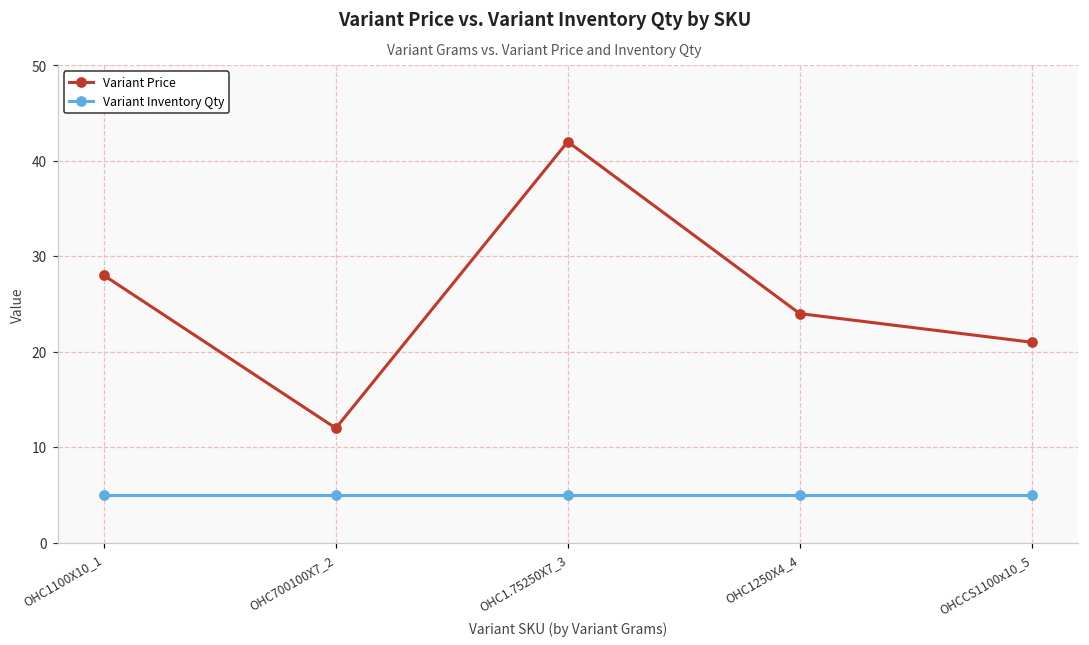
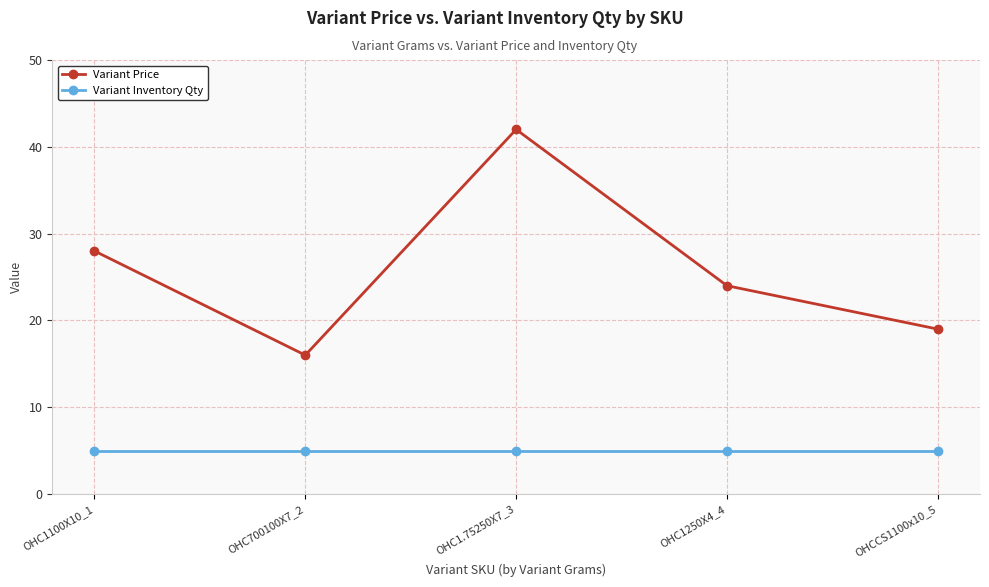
  {
    "Variant Price": {
      "OHC1100X10_1": 28,
-     "OHC700100X7_2": 12,
+     "OHC700100X7_2": 16,
      "OHC1.75250X7_3": 42,
      "OHC1250X4_4": 24,
-     "OHCCS1100x10_5": 21
+     "OHCCS1100x10_5": 19
    },
    "Variant Inventory Qty": {
      "OHC1100X10_1": 5,
      "OHC700100X7_2": 5,
      "OHC1.75250X7_3": 5,
      "OHC1250X4_4": 5,
      "OHCCS1100x10_5": 5
    }
  }
